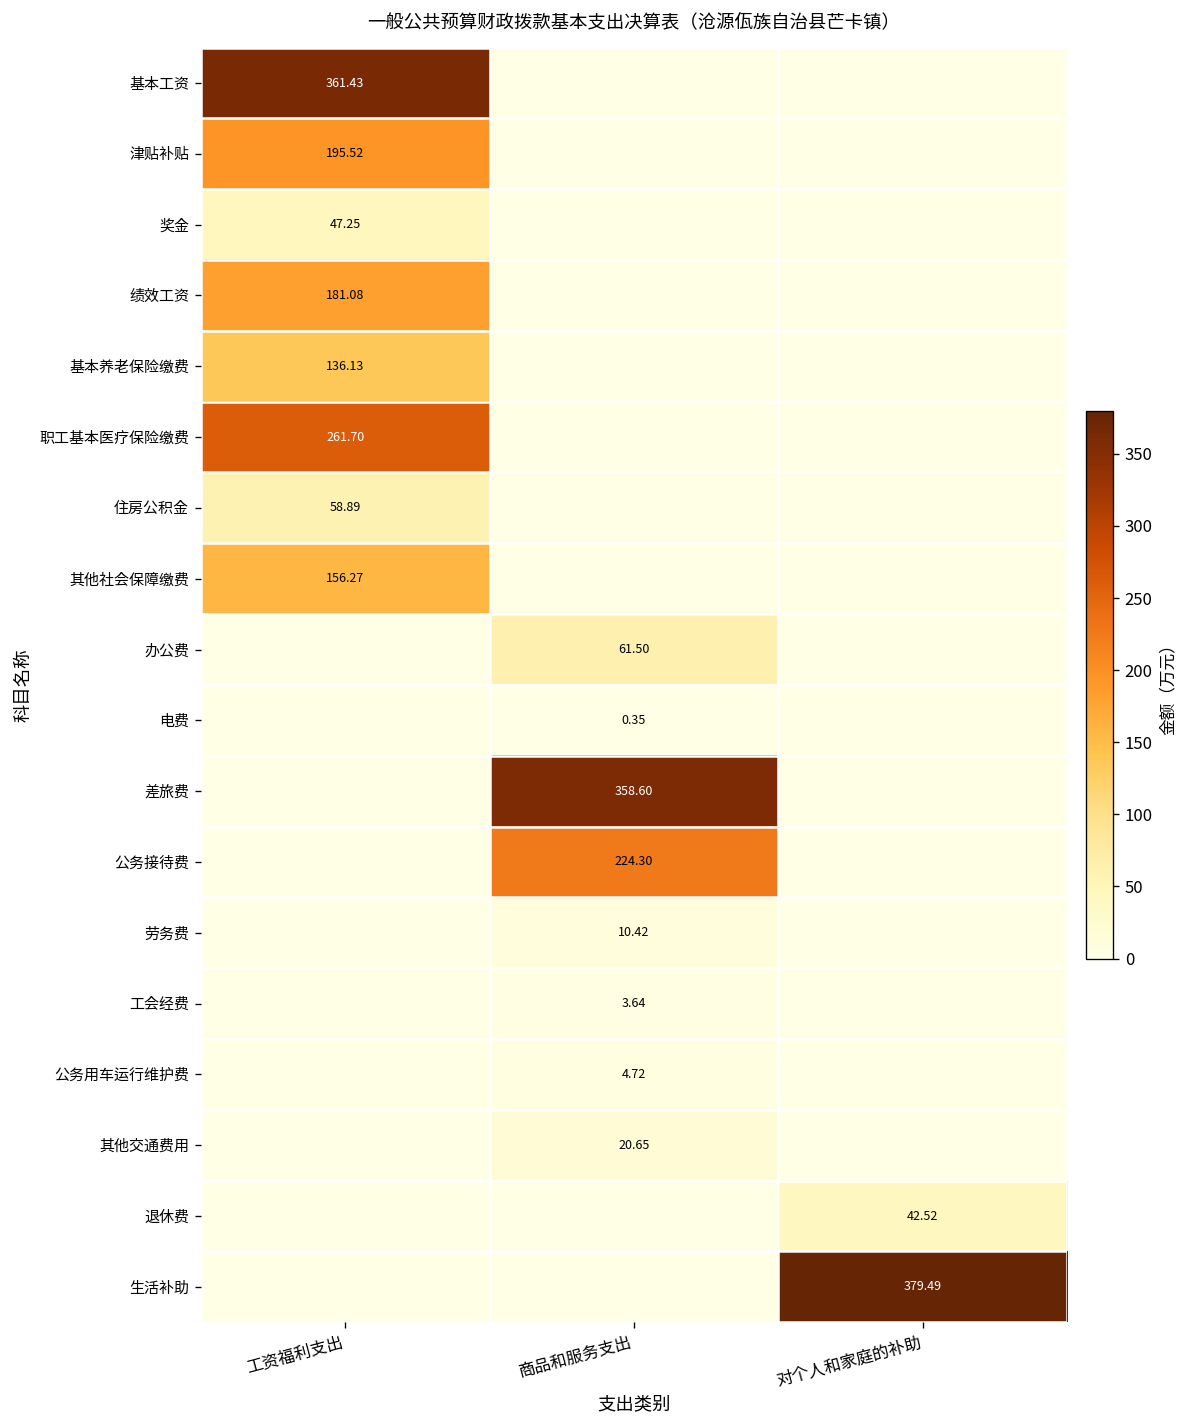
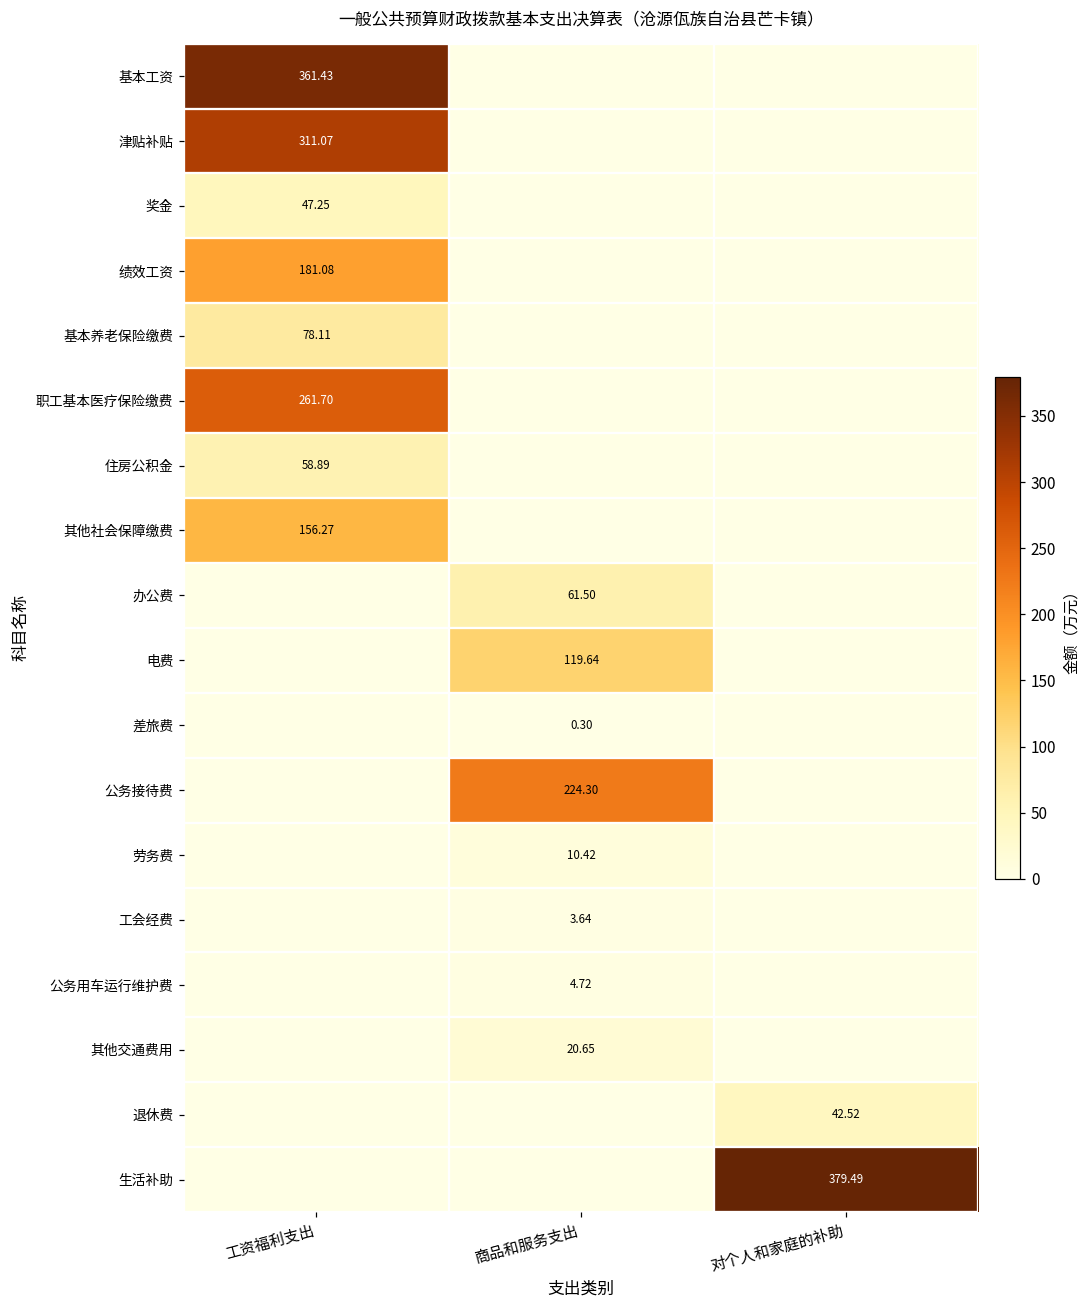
  {
    "基本工资": {
      "工资福利支出": 361.43
    },
    "津贴补贴": {
-     "工资福利支出": 195.52
+     "工资福利支出": 311.07
    },
    "奖金": {
      "工资福利支出": 47.25
    },
    "绩效工资": {
      "工资福利支出": 181.08
    },
    "基本养老保险缴费": {
-     "工资福利支出": 136.13
+     "工资福利支出": 78.11
    },
    "职工基本医疗保险缴费": {
      "工资福利支出": 261.70
    },
    "住房公积金": {
      "工资福利支出": 58.89
    },
    "其他社会保障缴费": {
      "工资福利支出": 156.27
    },
    "办公费": {
      "商品和服务支出": 61.50
    },
    "电费": {
-     "商品和服务支出": 0.35
+     "商品和服务支出": 119.64
    },
    "差旅费": {
-     "商品和服务支出": 358.60
+     "商品和服务支出": 0.30
    },
    "公务接待费": {
      "商品和服务支出": 224.30
    },
    "劳务费": {
      "商品和服务支出": 10.42
    },
    "工会经费": {
      "商品和服务支出": 3.64
    },
    "公务用车运行维护费": {
      "商品和服务支出": 4.72
    },
    "其他交通费用": {
      "商品和服务支出": 20.65
    },
    "退休费": {
      "对个人和家庭的补助": 42.52
    },
    "生活补助": {
      "对个人和家庭的补助": 379.49
    }
  }
